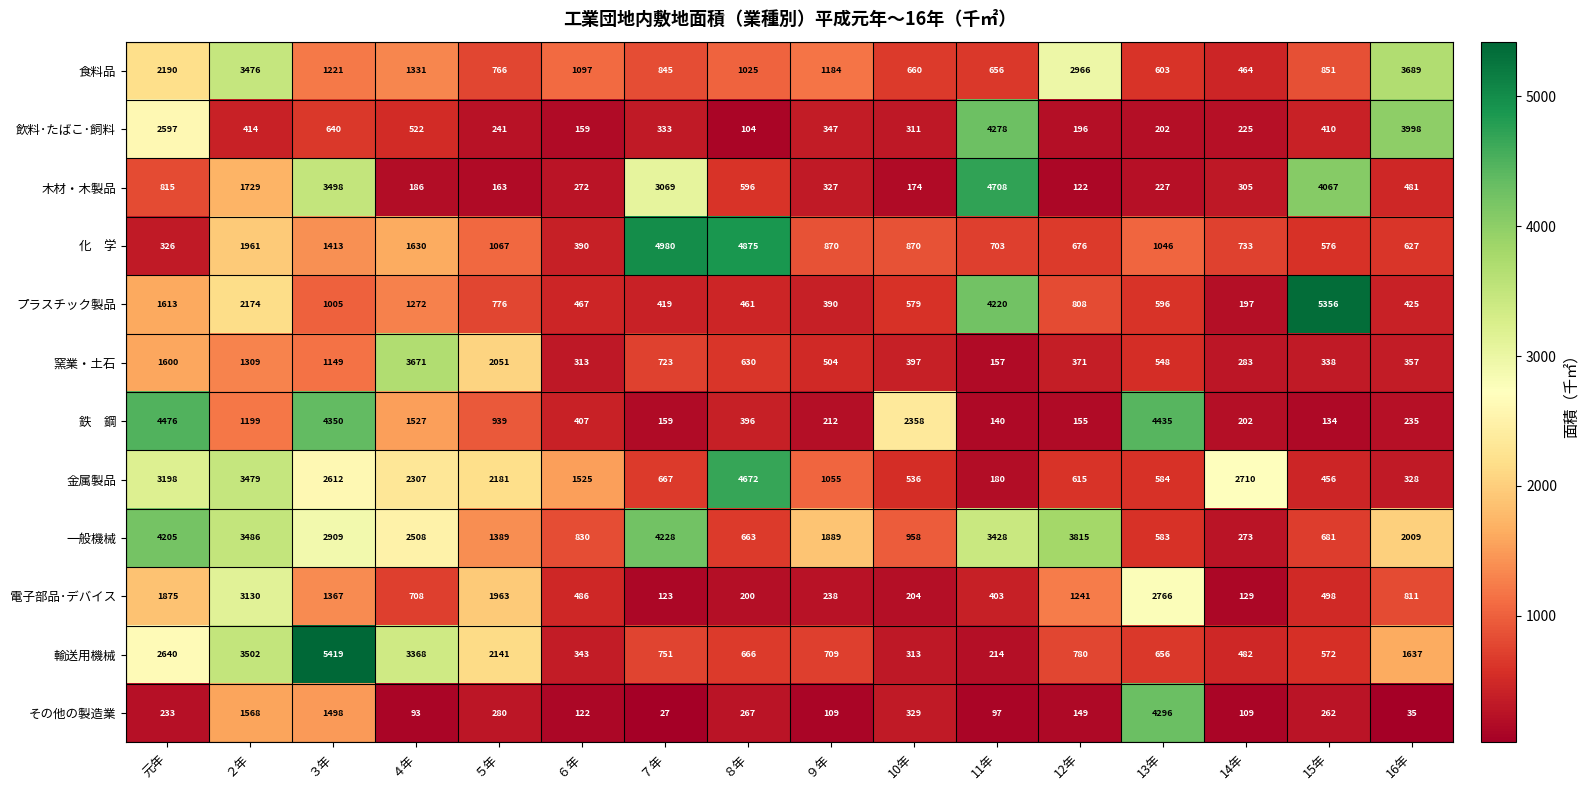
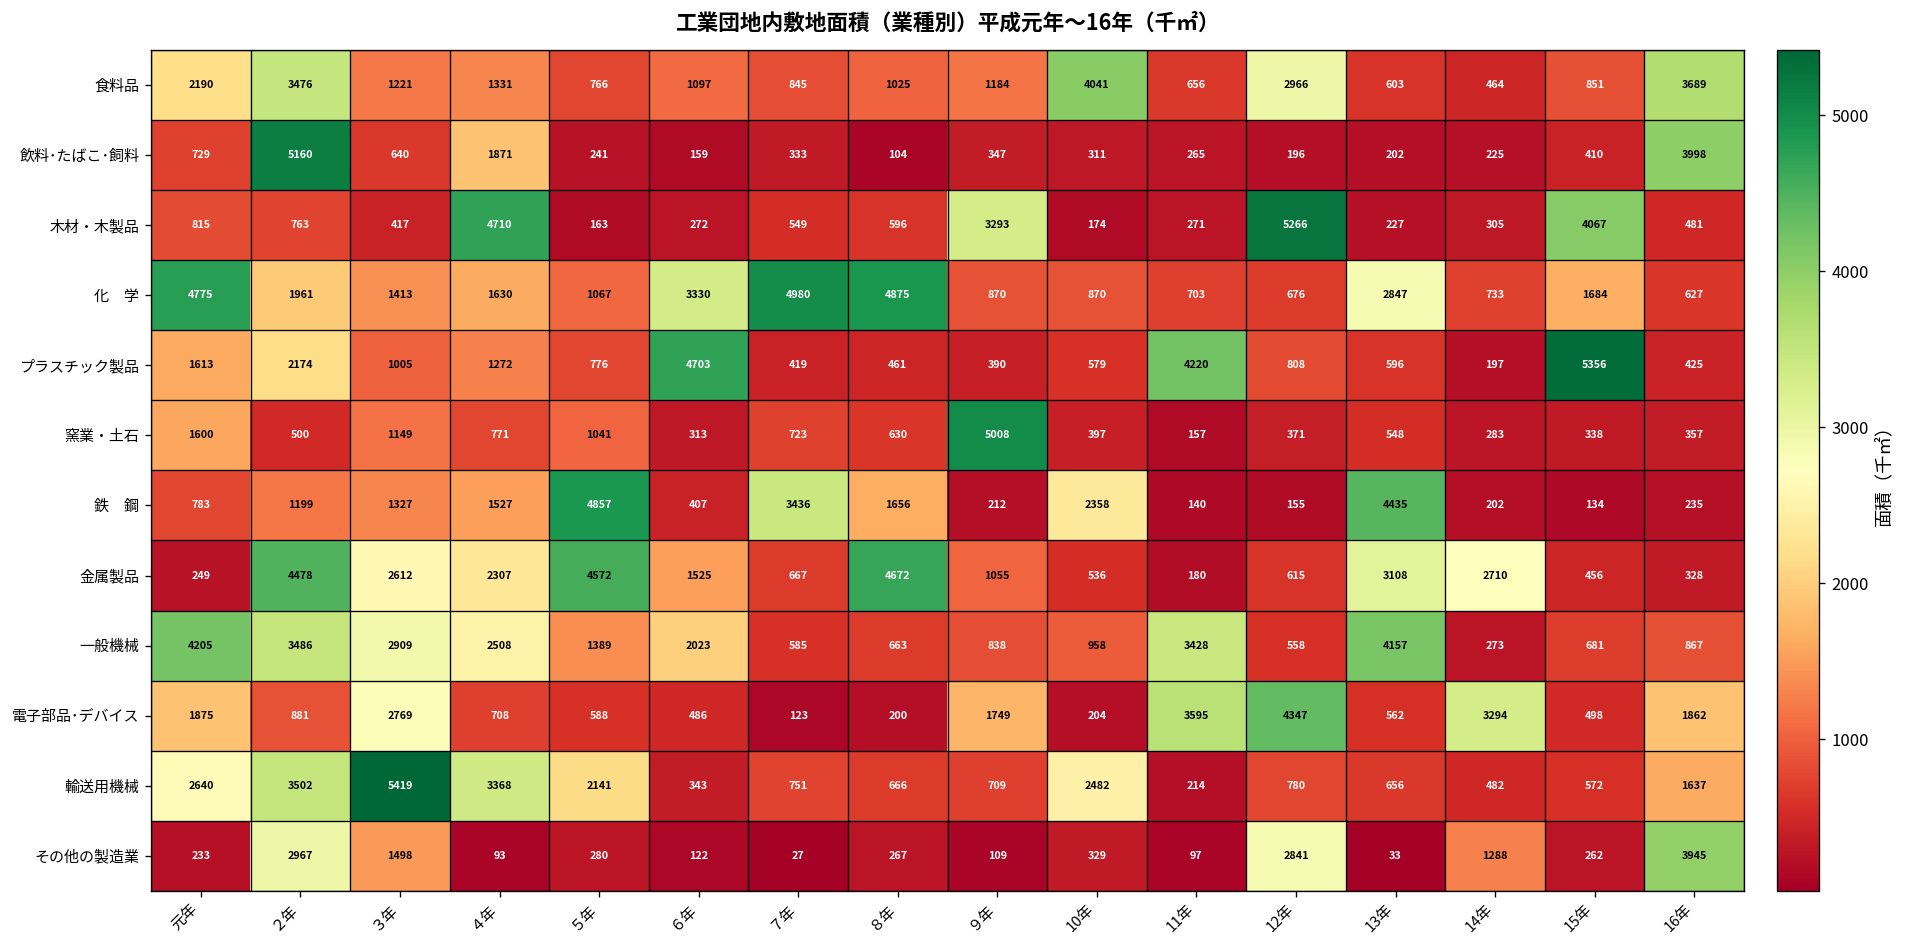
  {
    "食料品": {
      "元年": 2190,
      "２年": 3476,
      "３年": 1221,
      "４年": 1331,
      "５年": 766,
      "６年": 1097,
      "７年": 845,
      "８年": 1025,
      "９年": 1184,
-     "10年": 660,
+     "10年": 4041,
      "11年": 656,
      "12年": 2966,
      "13年": 603,
      "14年": 464,
      "15年": 851,
      "16年": 3689
    },
    "飲料･たばこ･飼料": {
-     "元年": 2597,
-     "２年": 414,
+     "元年": 729,
+     "２年": 5160,
      "３年": 640,
-     "４年": 522,
+     "４年": 1871,
      "５年": 241,
      "６年": 159,
      "７年": 333,
      "８年": 104,
      "９年": 347,
      "10年": 311,
-     "11年": 4278,
+     "11年": 265,
      "12年": 196,
      "13年": 202,
      "14年": 225,
      "15年": 410,
      "16年": 3998
    },
    "木材・木製品": {
      "元年": 815,
-     "２年": 1729,
-     "３年": 3498,
-     "４年": 186,
+     "２年": 763,
+     "３年": 417,
+     "４年": 4710,
      "５年": 163,
      "６年": 272,
-     "７年": 3069,
+     "７年": 549,
      "８年": 596,
-     "９年": 327,
+     "９年": 3293,
      "10年": 174,
-     "11年": 4708,
-     "12年": 122,
+     "11年": 271,
+     "12年": 5266,
      "13年": 227,
      "14年": 305,
      "15年": 4067,
      "16年": 481
    },
    "化 学": {
-     "元年": 326,
+     "元年": 4775,
      "２年": 1961,
      "３年": 1413,
      "４年": 1630,
      "５年": 1067,
-     "６年": 390,
+     "６年": 3330,
      "７年": 4980,
      "８年": 4875,
      "９年": 870,
      "10年": 870,
      "11年": 703,
      "12年": 676,
-     "13年": 1046,
+     "13年": 2847,
      "14年": 733,
-     "15年": 576,
+     "15年": 1684,
      "16年": 627
    },
    "プラスチック製品": {
      "元年": 1613,
      "２年": 2174,
      "３年": 1005,
      "４年": 1272,
      "５年": 776,
-     "６年": 467,
+     "６年": 4703,
      "７年": 419,
      "８年": 461,
      "９年": 390,
      "10年": 579,
      "11年": 4220,
      "12年": 808,
      "13年": 596,
      "14年": 197,
      "15年": 5356,
      "16年": 425
    },
    "窯業・土石": {
      "元年": 1600,
-     "２年": 1309,
+     "２年": 500,
      "３年": 1149,
-     "４年": 3671,
-     "５年": 2051,
+     "４年": 771,
+     "５年": 1041,
      "６年": 313,
      "７年": 723,
      "８年": 630,
-     "９年": 504,
+     "９年": 5008,
      "10年": 397,
      "11年": 157,
      "12年": 371,
      "13年": 548,
      "14年": 283,
      "15年": 338,
      "16年": 357
    },
    "鉄 鋼": {
-     "元年": 4476,
+     "元年": 783,
      "２年": 1199,
-     "３年": 4350,
+     "３年": 1327,
      "４年": 1527,
-     "５年": 939,
+     "５年": 4857,
      "６年": 407,
-     "７年": 159,
-     "８年": 396,
+     "７年": 3436,
+     "８年": 1656,
      "９年": 212,
      "10年": 2358,
      "11年": 140,
      "12年": 155,
      "13年": 4435,
      "14年": 202,
      "15年": 134,
      "16年": 235
    },
    "金属製品": {
-     "元年": 3198,
-     "２年": 3479,
+     "元年": 249,
+     "２年": 4478,
      "３年": 2612,
      "４年": 2307,
-     "５年": 2181,
+     "５年": 4572,
      "６年": 1525,
      "７年": 667,
      "８年": 4672,
      "９年": 1055,
      "10年": 536,
      "11年": 180,
      "12年": 615,
-     "13年": 584,
+     "13年": 3108,
      "14年": 2710,
      "15年": 456,
      "16年": 328
    },
    "一般機械": {
      "元年": 4205,
      "２年": 3486,
      "３年": 2909,
      "４年": 2508,
      "５年": 1389,
-     "６年": 830,
-     "７年": 4228,
+     "６年": 2023,
+     "７年": 585,
      "８年": 663,
-     "９年": 1889,
+     "９年": 838,
      "10年": 958,
      "11年": 3428,
-     "12年": 3815,
-     "13年": 583,
+     "12年": 558,
+     "13年": 4157,
      "14年": 273,
      "15年": 681,
-     "16年": 2009
+     "16年": 867
    },
    "電子部品･デバイス": {
      "元年": 1875,
-     "２年": 3130,
-     "３年": 1367,
+     "２年": 881,
+     "３年": 2769,
      "４年": 708,
-     "５年": 1963,
+     "５年": 588,
      "６年": 486,
      "７年": 123,
      "８年": 200,
-     "９年": 238,
+     "９年": 1749,
      "10年": 204,
-     "11年": 403,
-     "12年": 1241,
-     "13年": 2766,
-     "14年": 129,
+     "11年": 3595,
+     "12年": 4347,
+     "13年": 562,
+     "14年": 3294,
      "15年": 498,
-     "16年": 811
+     "16年": 1862
    },
    "輸送用機械": {
      "元年": 2640,
      "２年": 3502,
      "３年": 5419,
      "４年": 3368,
      "５年": 2141,
      "６年": 343,
      "７年": 751,
      "８年": 666,
      "９年": 709,
-     "10年": 313,
+     "10年": 2482,
      "11年": 214,
      "12年": 780,
      "13年": 656,
      "14年": 482,
      "15年": 572,
      "16年": 1637
    },
    "その他の製造業": {
      "元年": 233,
-     "２年": 1568,
+     "２年": 2967,
      "３年": 1498,
      "４年": 93,
      "５年": 280,
      "６年": 122,
      "７年": 27,
      "８年": 267,
      "９年": 109,
      "10年": 329,
      "11年": 97,
-     "12年": 149,
-     "13年": 4296,
-     "14年": 109,
+     "12年": 2841,
+     "13年": 33,
+     "14年": 1288,
      "15年": 262,
-     "16年": 35
+     "16年": 3945
    }
  }
